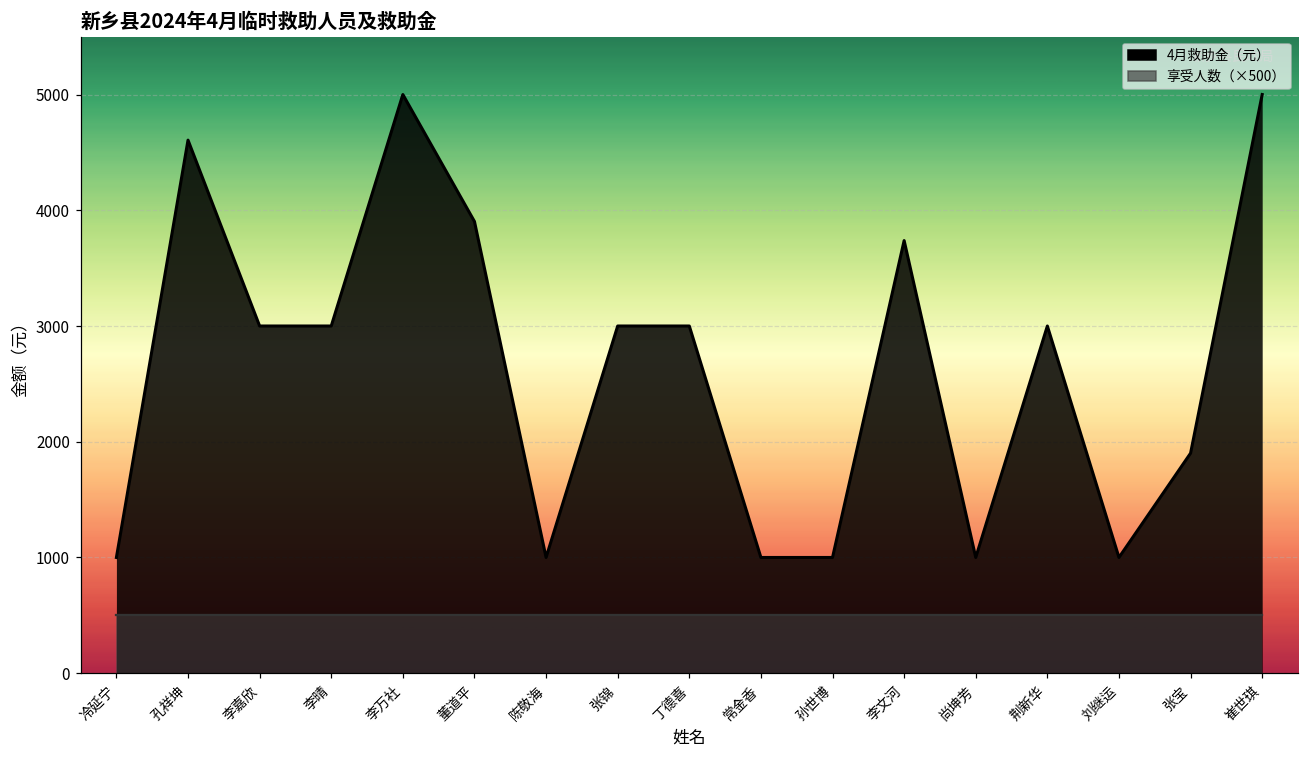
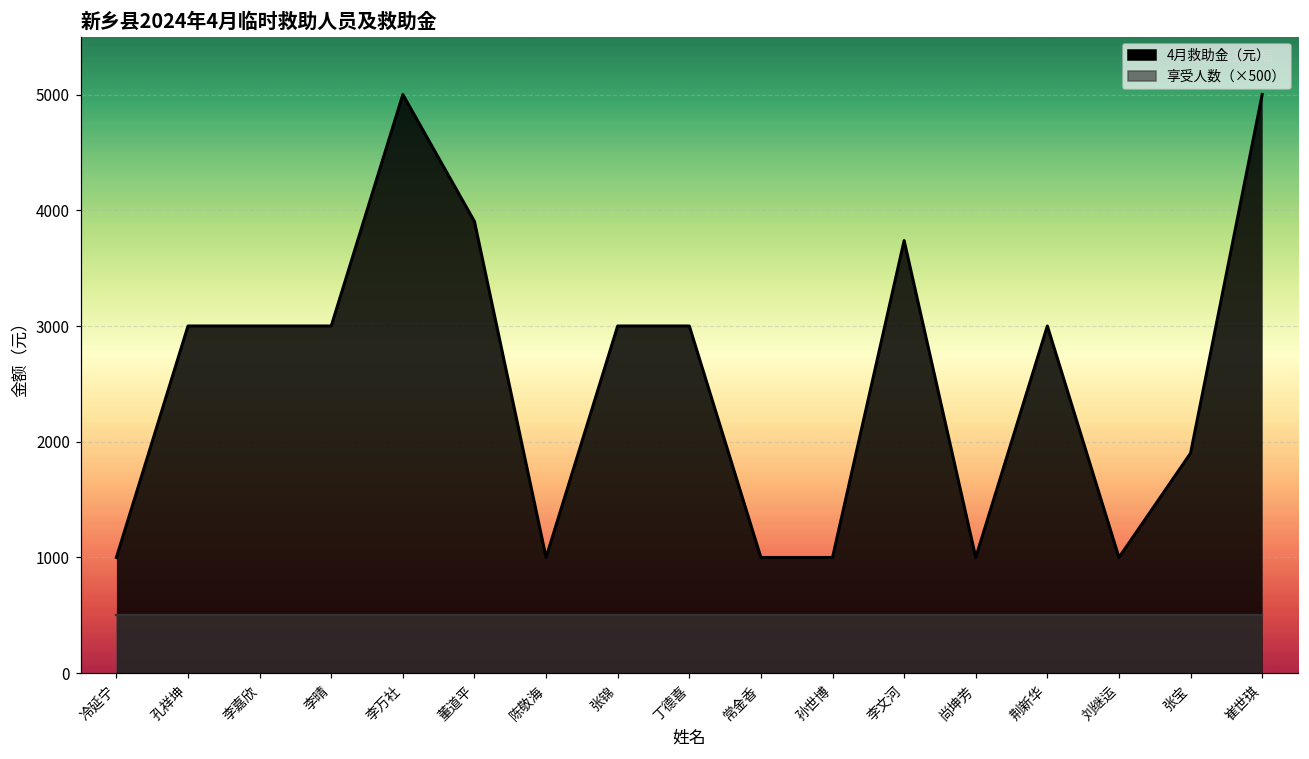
  {
    "4月救助金（元）": {
      "冷延宁": 1000,
-     "孔祥坤": 4610,
+     "孔祥坤": 3000,
      "李嘉欣": 3000,
      "李晴": 3000,
      "李万社": 5000,
      "董道平": 3900,
      "陈敬海": 1000,
      "张锦": 3000,
      "丁德喜": 3000,
      "常金香": 1000,
      "孙世博": 1000,
      "李文河": 3740,
      "尚坤芳": 1000,
      "荆新华": 3000,
      "刘继运": 1000,
      "张宝": 1900,
      "崔世琪": 5000
    },
    "享受人数（×500）": {
      "冷延宁": 500,
      "孔祥坤": 500,
      "李嘉欣": 500,
      "李晴": 500,
      "李万社": 500,
      "董道平": 500,
      "陈敬海": 500,
      "张锦": 500,
      "丁德喜": 500,
      "常金香": 500,
      "孙世博": 500,
      "李文河": 500,
      "尚坤芳": 500,
      "荆新华": 500,
      "刘继运": 500,
      "张宝": 500,
      "崔世琪": 500
    }
  }
